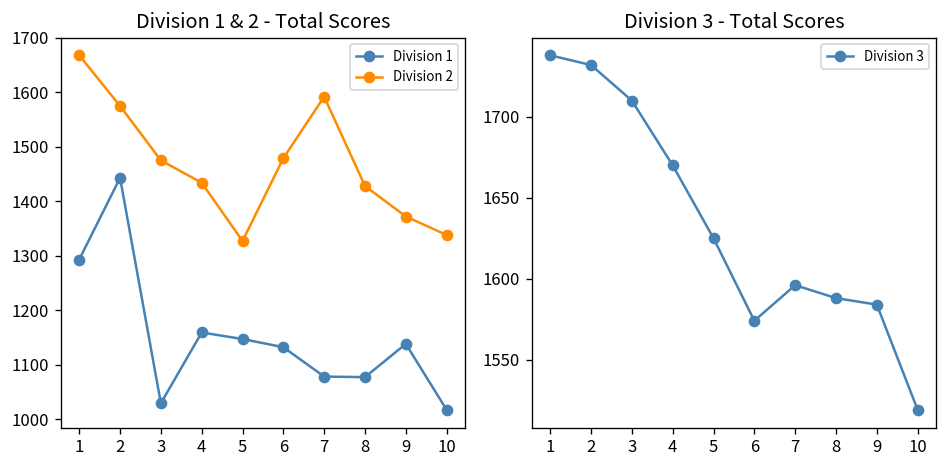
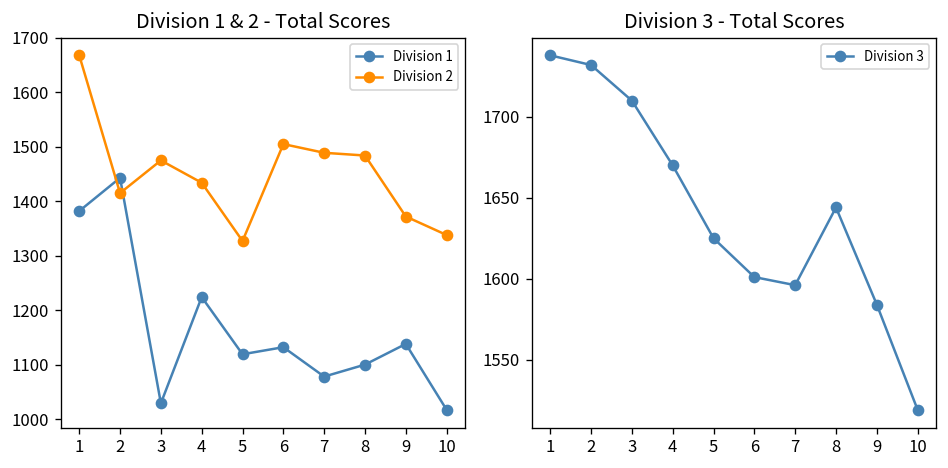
  {
    "Division 1 & 2 - Total Scores": {
      "Division 1": {
-       "1": 1290,
+       "1": 1380,
        "2": 1440,
        "3": 1030,
-       "4": 1160,
-       "5": 1150,
+       "4": 1220,
+       "5": 1120,
        "6": 1130,
        "7": 1080,
-       "8": 1080,
+       "8": 1100,
        "9": 1140,
        "10": 1020
      },
      "Division 2": {
        "1": 1670,
-       "2": 1580,
+       "2": 1420,
        "3": 1480,
        "4": 1430,
        "5": 1330,
-       "6": 1480,
-       "7": 1590,
-       "8": 1430,
+       "6": 1510,
+       "7": 1490,
+       "8": 1480,
        "9": 1370,
        "10": 1340
      }
    },
    "Division 3 - Total Scores": {
      "1": 1738,
      "2": 1732,
      "3": 1710,
      "4": 1670,
      "5": 1625,
-     "6": 1574,
+     "6": 1601,
      "7": 1596,
-     "8": 1588,
+     "8": 1644,
      "9": 1584,
      "10": 1519
    }
  }
